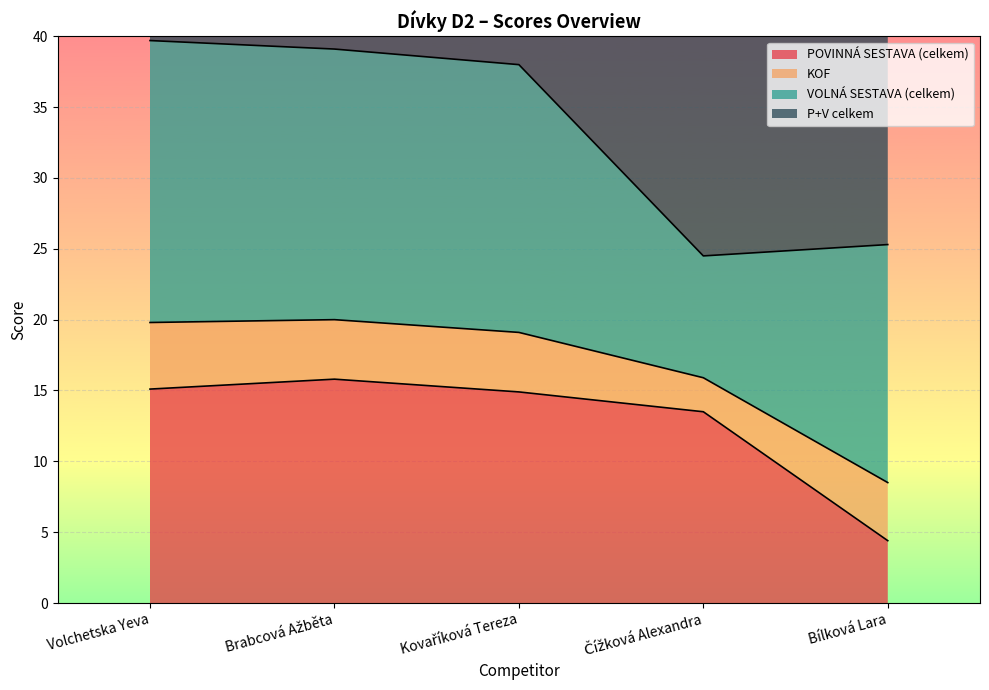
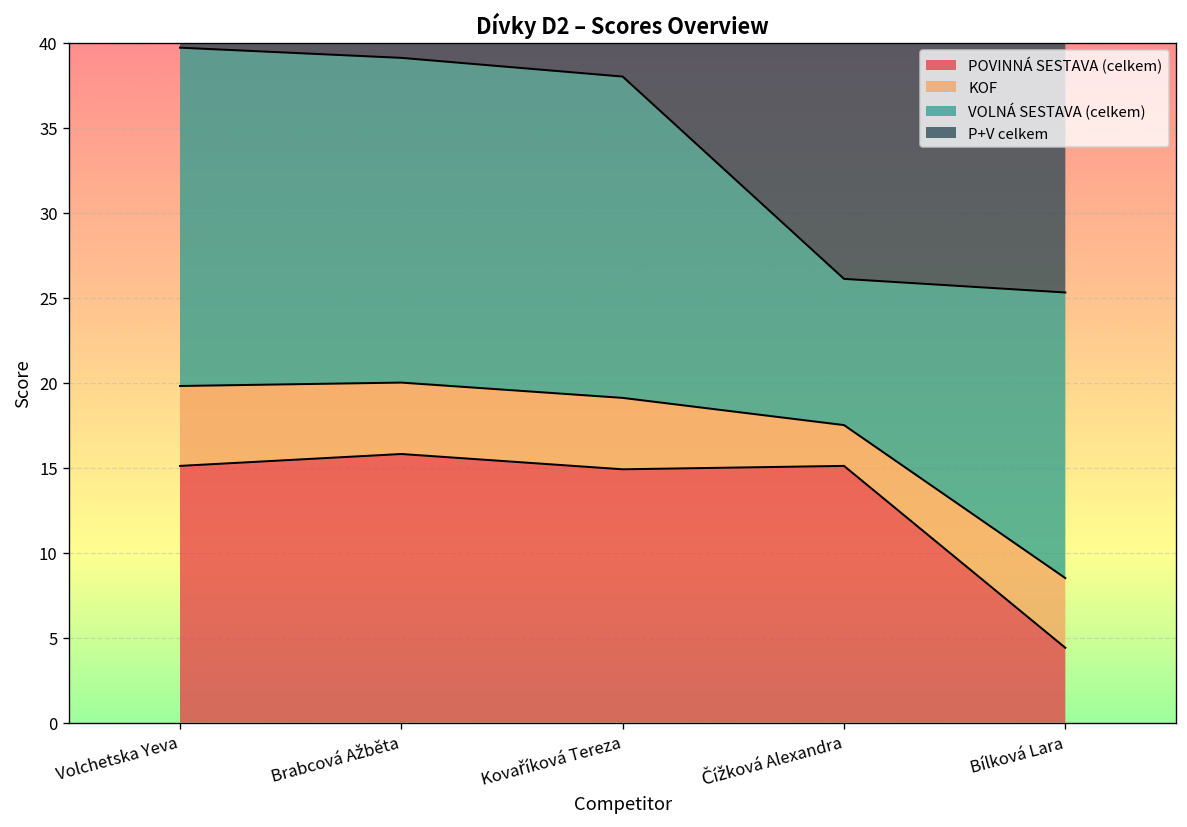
  {
    "POVINNÁ SESTAVA (celkem)": {
      "Volchetska Yeva": 15.1,
      "Brabcová Ažběta": 15.8,
      "Kovaříková Tereza": 14.9,
-     "Čížková Alexandra": 13.5,
+     "Čížková Alexandra": 15.1,
      "Bílková Lara": 4.4
    },
    "KOF": {
      "Volchetska Yeva": 4.7,
      "Brabcová Ažběta": 4.2,
      "Kovaříková Tereza": 4.2,
      "Čížková Alexandra": 2.4,
      "Bílková Lara": 4.1
    },
    "VOLNÁ SESTAVA (celkem)": {
      "Volchetska Yeva": 19.9,
      "Brabcová Ažběta": 19.1,
      "Kovaříková Tereza": 18.9,
      "Čížková Alexandra": 8.6,
      "Bílková Lara": 16.8
    }
  }
